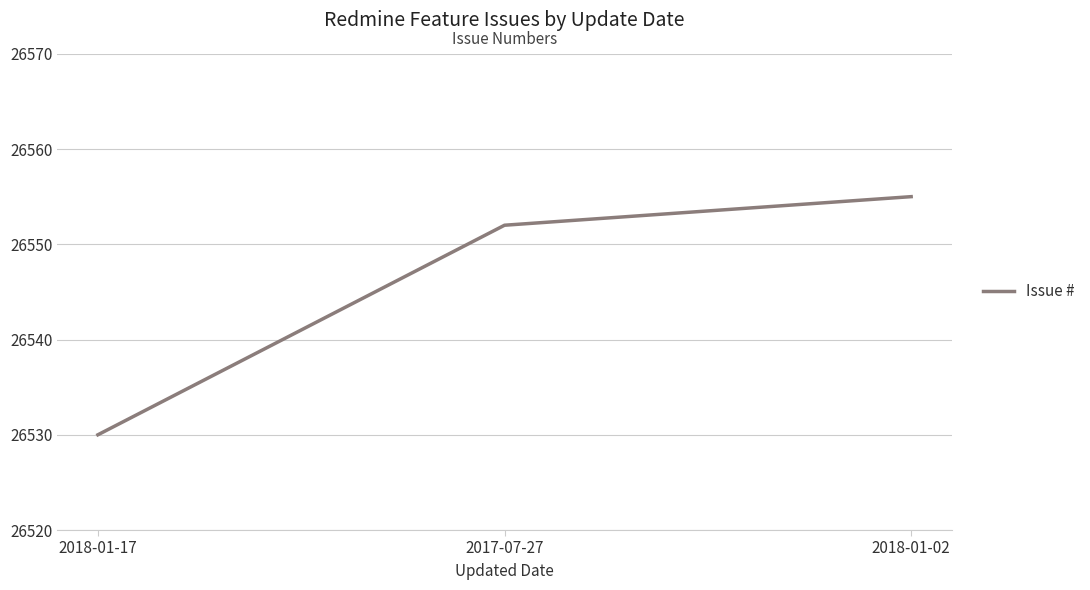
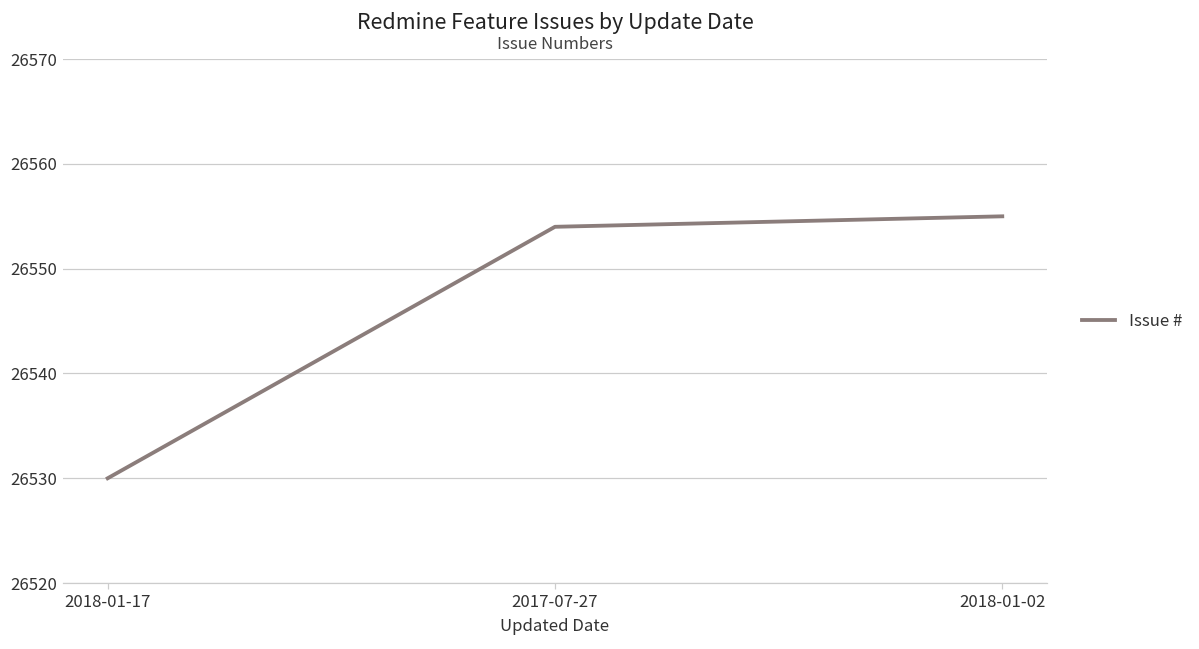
  {
    "2018-01-17": 26530,
-   "2017-07-27": 26552,
+   "2017-07-27": 26554,
    "2018-01-02": 26555
  }
